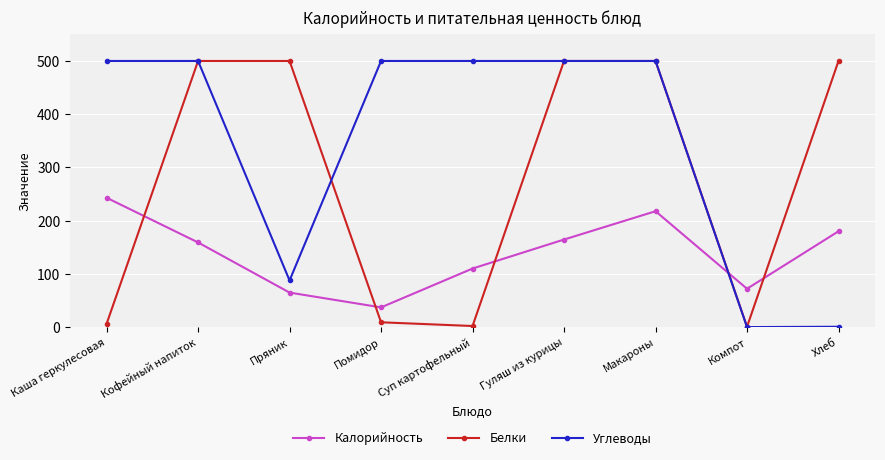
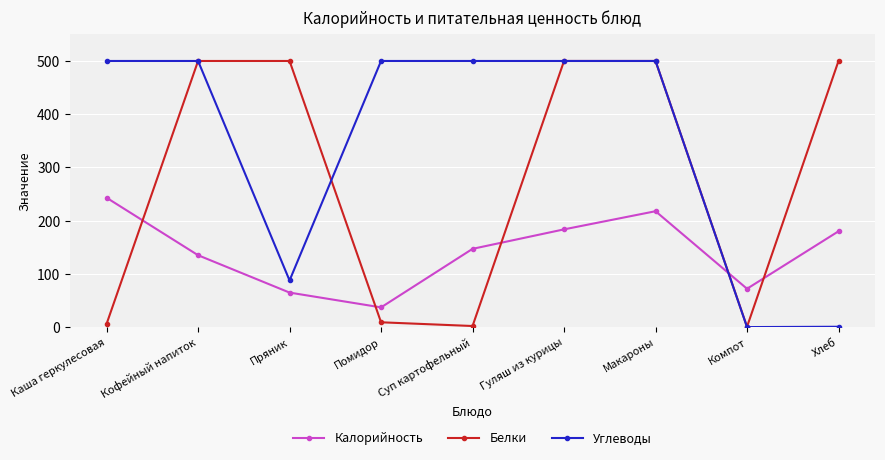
  {
    "Калорийность": {
      "Каша геркулесовая": 240,
-     "Кофейный напиток": 160,
+     "Кофейный напиток": 140,
      "Пряник": 60,
      "Помидор": 40,
-     "Суп картофельный": 110,
-     "Гуляш из курицы": 160,
+     "Суп картофельный": 150,
+     "Гуляш из курицы": 180,
      "Макароны": 220,
      "Компот": 70,
      "Хлеб": 180
    },
    "Белки": {
      "Каша геркулесовая": 10,
      "Пряник": 500,
      "Помидор": 10,
      "Суп картофельный": 0,
      "Хлеб": 500
    },
    "Углеводы": {
      "Каша геркулесовая": 500,
      "Пряник": 90,
      "Помидор": 500,
      "Суп картофельный": 500,
      "Хлеб": 0
    }
  }
